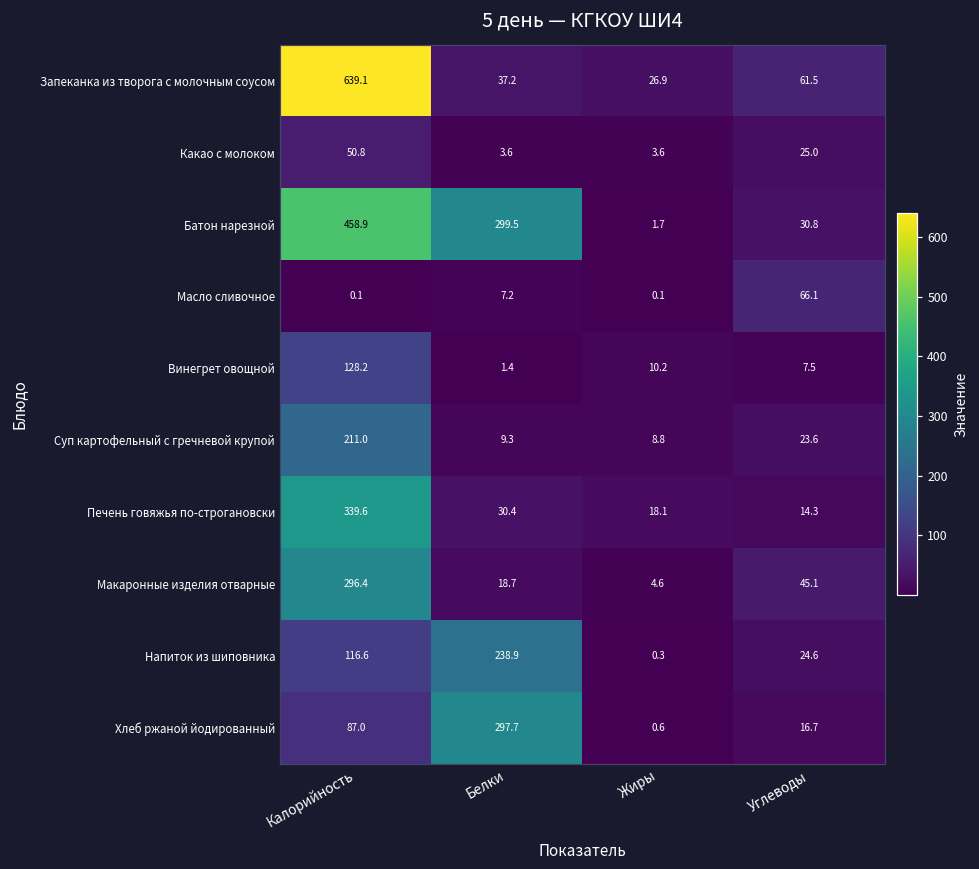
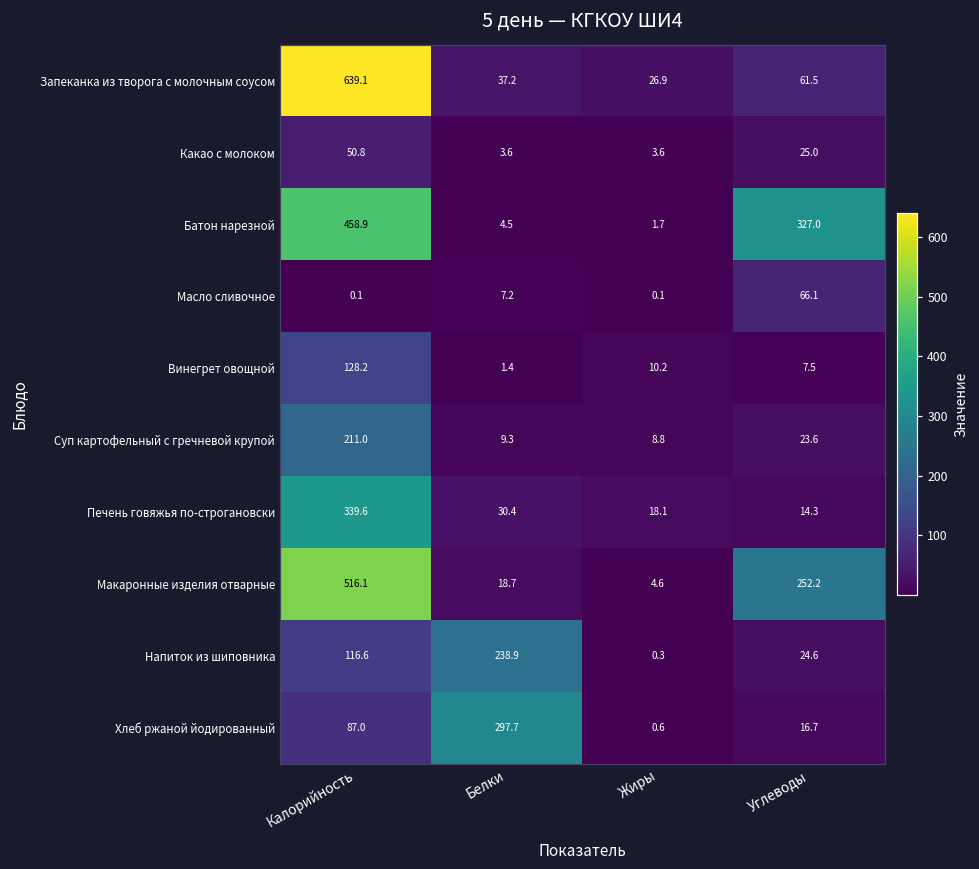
  {
    "Запеканка из творога с молочным соусом": {
      "Калорийность": 639.1,
      "Белки": 37.2,
      "Жиры": 26.9,
      "Углеводы": 61.5
    },
    "Какао с молоком": {
      "Калорийность": 50.8,
      "Белки": 3.6,
      "Жиры": 3.6,
      "Углеводы": 25.0
    },
    "Батон нарезной": {
      "Калорийность": 458.9,
-     "Белки": 299.5,
+     "Белки": 4.5,
      "Жиры": 1.7,
-     "Углеводы": 30.8
+     "Углеводы": 327.0
    },
    "Масло сливочное": {
      "Калорийность": 0.1,
      "Белки": 7.2,
      "Жиры": 0.1,
      "Углеводы": 66.1
    },
    "Винегрет овощной": {
      "Калорийность": 128.2,
      "Белки": 1.4,
      "Жиры": 10.2,
      "Углеводы": 7.5
    },
    "Суп картофельный с гречневой крупой": {
      "Калорийность": 211.0,
      "Белки": 9.3,
      "Жиры": 8.8,
      "Углеводы": 23.6
    },
    "Печень говяжья по-строгановски": {
      "Калорийность": 339.6,
      "Белки": 30.4,
      "Жиры": 18.1,
      "Углеводы": 14.3
    },
    "Макаронные изделия отварные": {
-     "Калорийность": 296.4,
+     "Калорийность": 516.1,
      "Белки": 18.7,
      "Жиры": 4.6,
-     "Углеводы": 45.1
+     "Углеводы": 252.2
    },
    "Напиток из шиповника": {
      "Калорийность": 116.6,
      "Белки": 238.9,
      "Жиры": 0.3,
      "Углеводы": 24.6
    },
    "Хлеб ржаной йодированный": {
      "Калорийность": 87.0,
      "Белки": 297.7,
      "Жиры": 0.6,
      "Углеводы": 16.7
    }
  }
